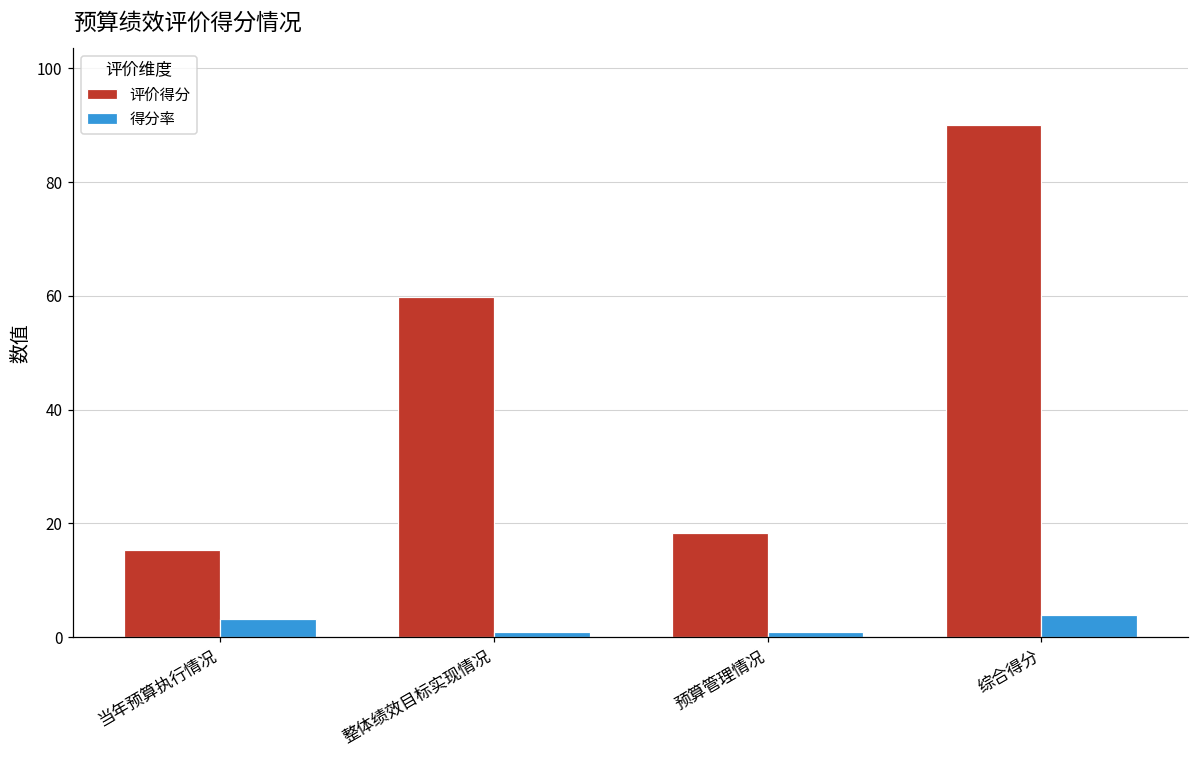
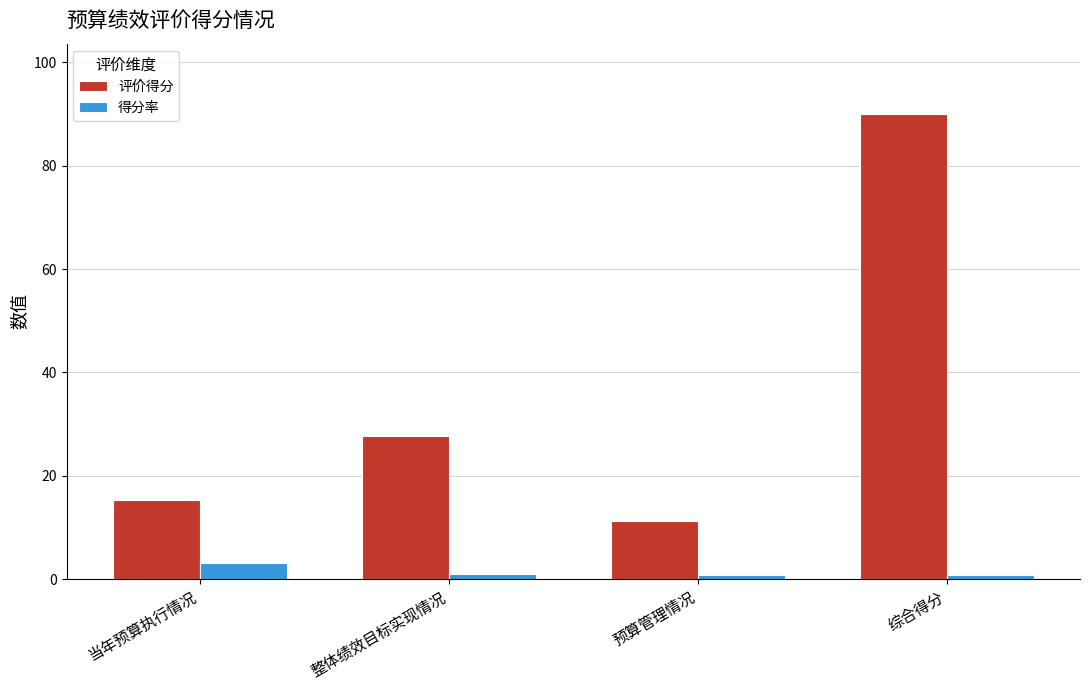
  {
    "评价得分": {
      "当年预算执行情况": 15,
-     "整体绩效目标实现情况": 60,
-     "预算管理情况": 18,
+     "整体绩效目标实现情况": 28,
+     "预算管理情况": 11,
      "综合得分": 90
    },
    "得分率": {
      "当年预算执行情况": 3,
      "整体绩效目标实现情况": 1,
      "预算管理情况": 1,
-     "综合得分": 4
+     "综合得分": 1
    }
  }
